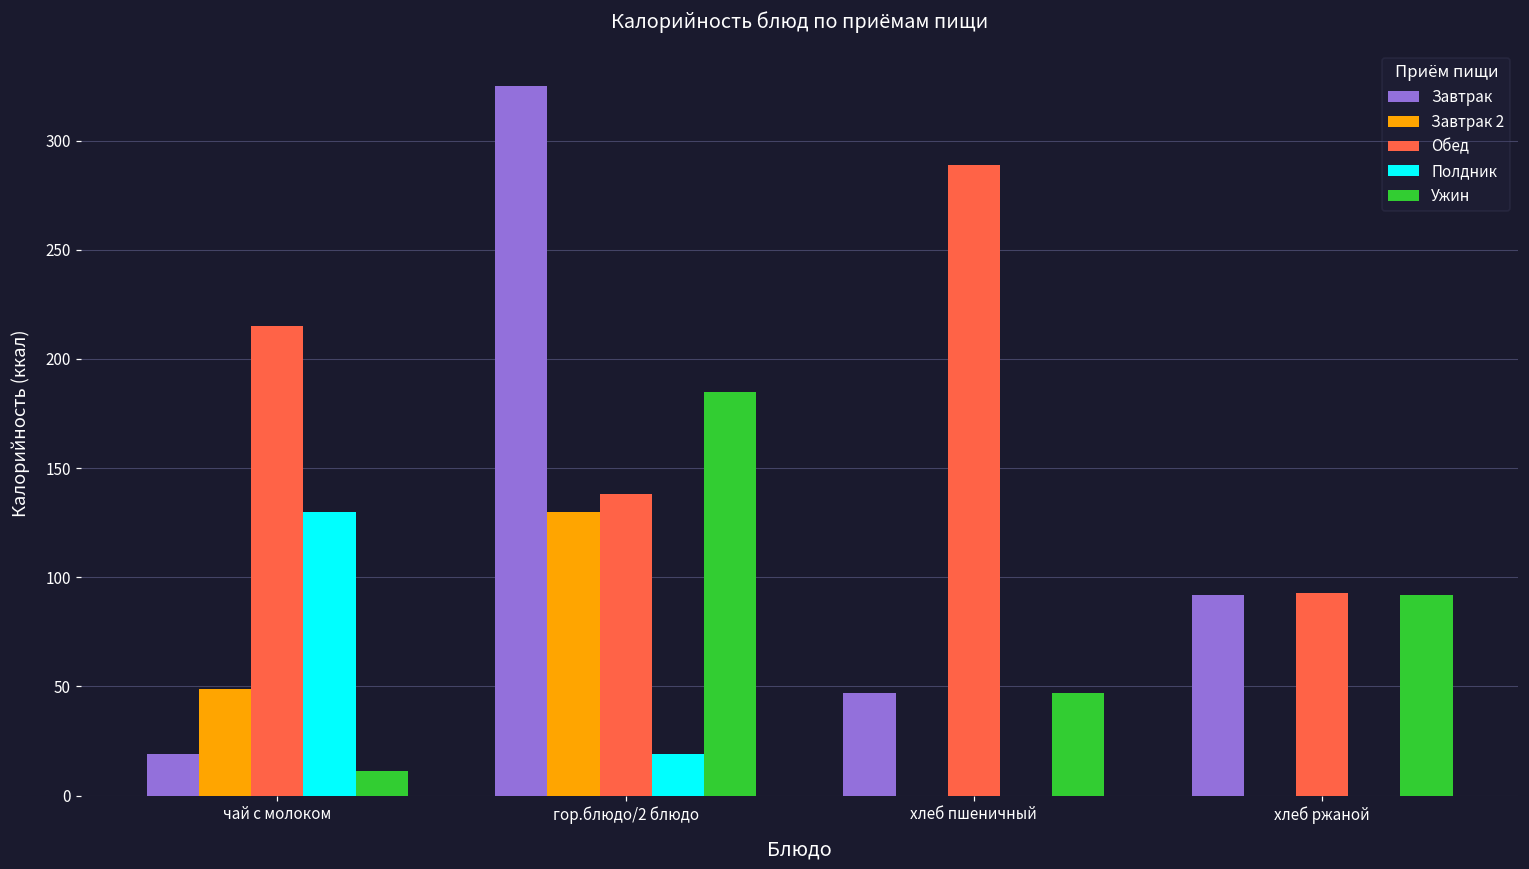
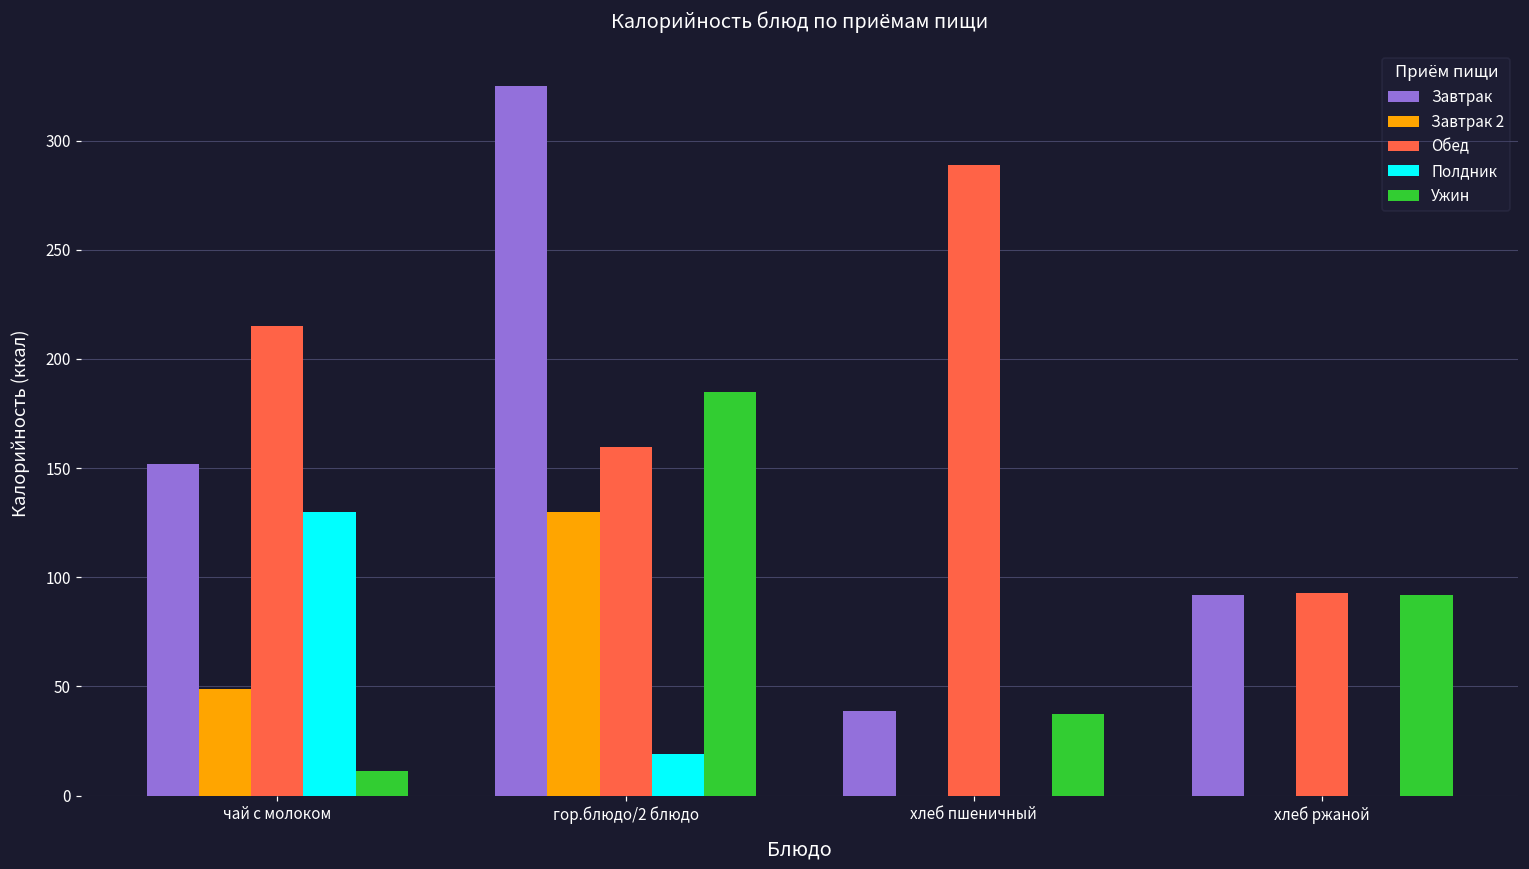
  {
    "Завтрак": {
-     "чай с молоком": 19,
+     "чай с молоком": 152,
      "гор.блюдо/2 блюдо": 325,
-     "хлеб пшеничный": 47,
+     "хлеб пшеничный": 39,
      "хлеб ржаной": 92
    },
    "Завтрак 2": {
      "чай с молоком": 49,
      "гор.блюдо/2 блюдо": 130,
      "хлеб пшеничный": 0,
      "хлеб ржаной": 0
    },
    "Обед": {
      "чай с молоком": 215,
-     "гор.блюдо/2 блюдо": 138,
+     "гор.блюдо/2 блюдо": 160,
      "хлеб пшеничный": 289,
      "хлеб ржаной": 93
    },
    "Полдник": {
      "чай с молоком": 130,
      "гор.блюдо/2 блюдо": 19,
      "хлеб пшеничный": 0,
      "хлеб ржаной": 0
    },
    "Ужин": {
      "чай с молоком": 11,
      "гор.блюдо/2 блюдо": 185,
-     "хлеб пшеничный": 47,
+     "хлеб пшеничный": 37,
      "хлеб ржаной": 92
    }
  }
